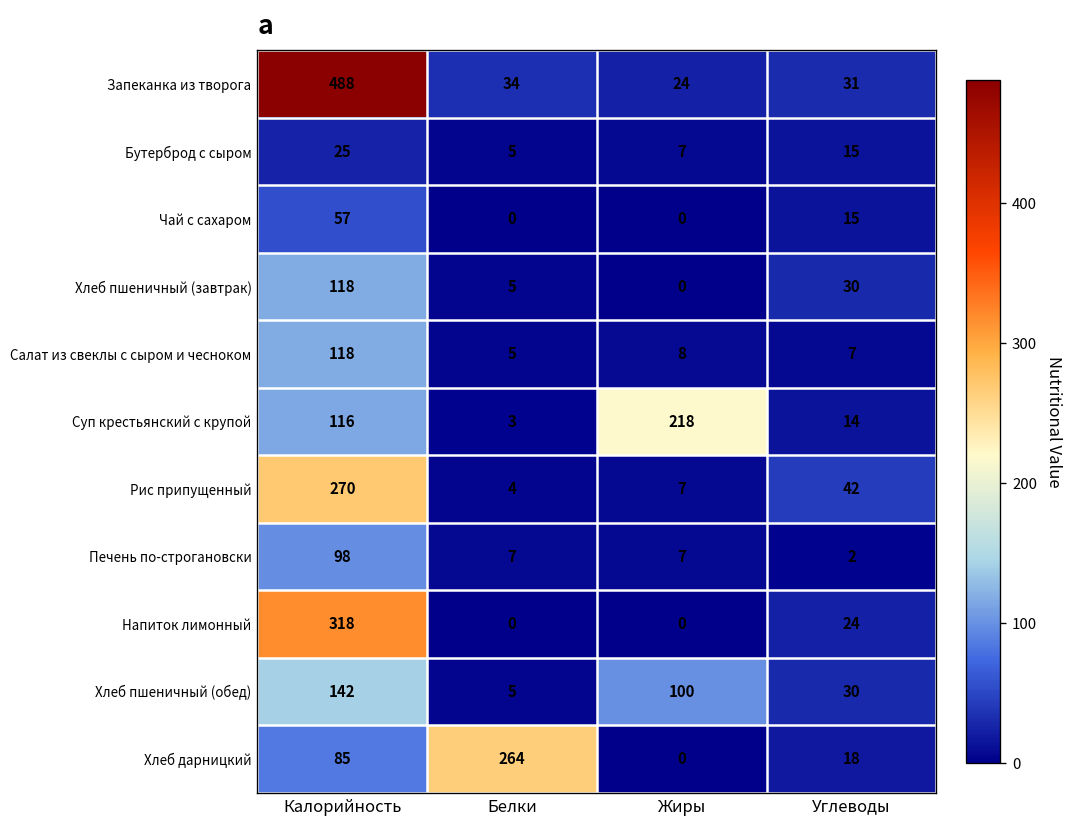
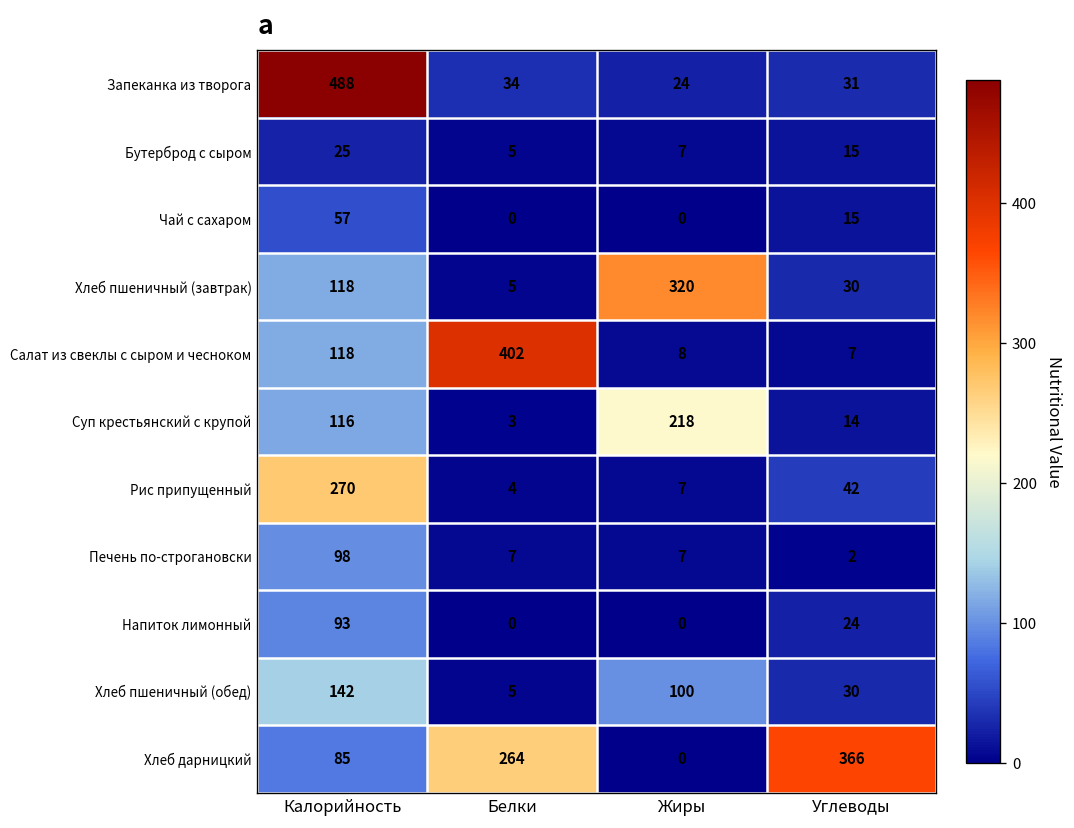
  {
    "Запеканка из творога": {
      "Калорийность": 488,
      "Белки": 34,
      "Жиры": 24,
      "Углеводы": 31
    },
    "Бутерброд с сыром": {
      "Калорийность": 25,
      "Белки": 5,
      "Жиры": 7,
      "Углеводы": 15
    },
    "Чай с сахаром": {
      "Калорийность": 57,
      "Белки": 0,
      "Жиры": 0,
      "Углеводы": 15
    },
    "Хлеб пшеничный (завтрак)": {
      "Калорийность": 118,
      "Белки": 5,
-     "Жиры": 0,
+     "Жиры": 320,
      "Углеводы": 30
    },
    "Салат из свеклы с сыром и чесноком": {
      "Калорийность": 118,
-     "Белки": 5,
+     "Белки": 402,
      "Жиры": 8,
      "Углеводы": 7
    },
    "Суп крестьянский с крупой": {
      "Калорийность": 116,
      "Белки": 3,
      "Жиры": 218,
      "Углеводы": 14
    },
    "Рис припущенный": {
      "Калорийность": 270,
      "Белки": 4,
      "Жиры": 7,
      "Углеводы": 42
    },
    "Печень по-строгановски": {
      "Калорийность": 98,
      "Белки": 7,
      "Жиры": 7,
      "Углеводы": 2
    },
    "Напиток лимонный": {
-     "Калорийность": 318,
+     "Калорийность": 93,
      "Белки": 0,
      "Жиры": 0,
      "Углеводы": 24
    },
    "Хлеб пшеничный (обед)": {
      "Калорийность": 142,
      "Белки": 5,
      "Жиры": 100,
      "Углеводы": 30
    },
    "Хлеб дарницкий": {
      "Калорийность": 85,
      "Белки": 264,
      "Жиры": 0,
-     "Углеводы": 18
+     "Углеводы": 366
    }
  }
